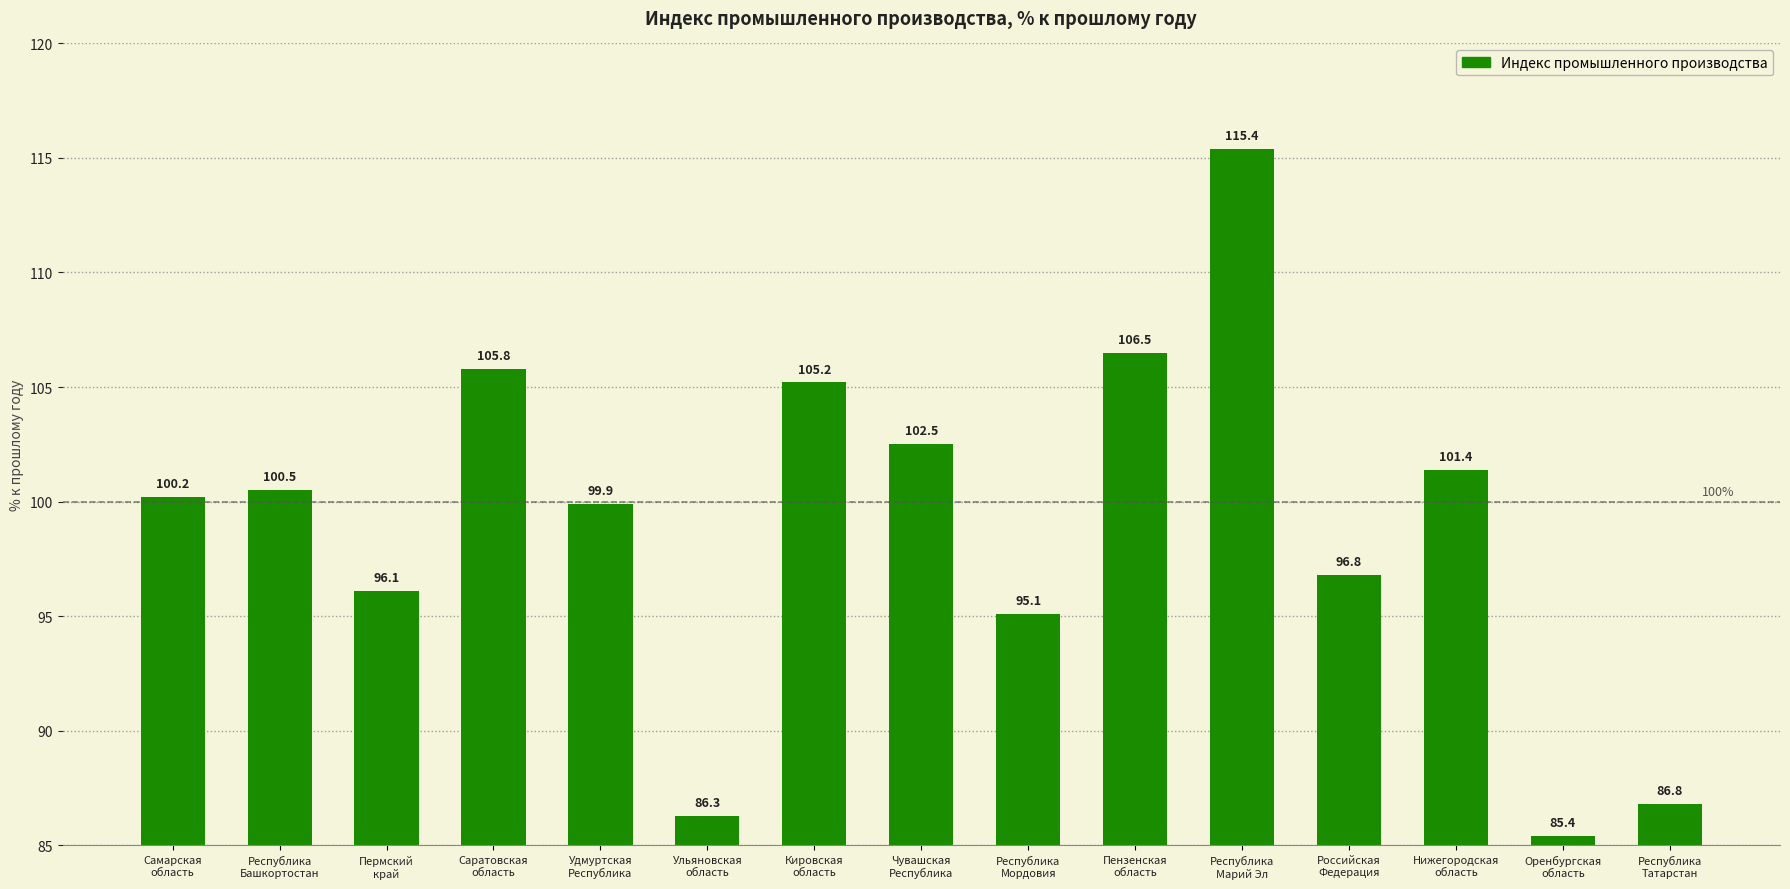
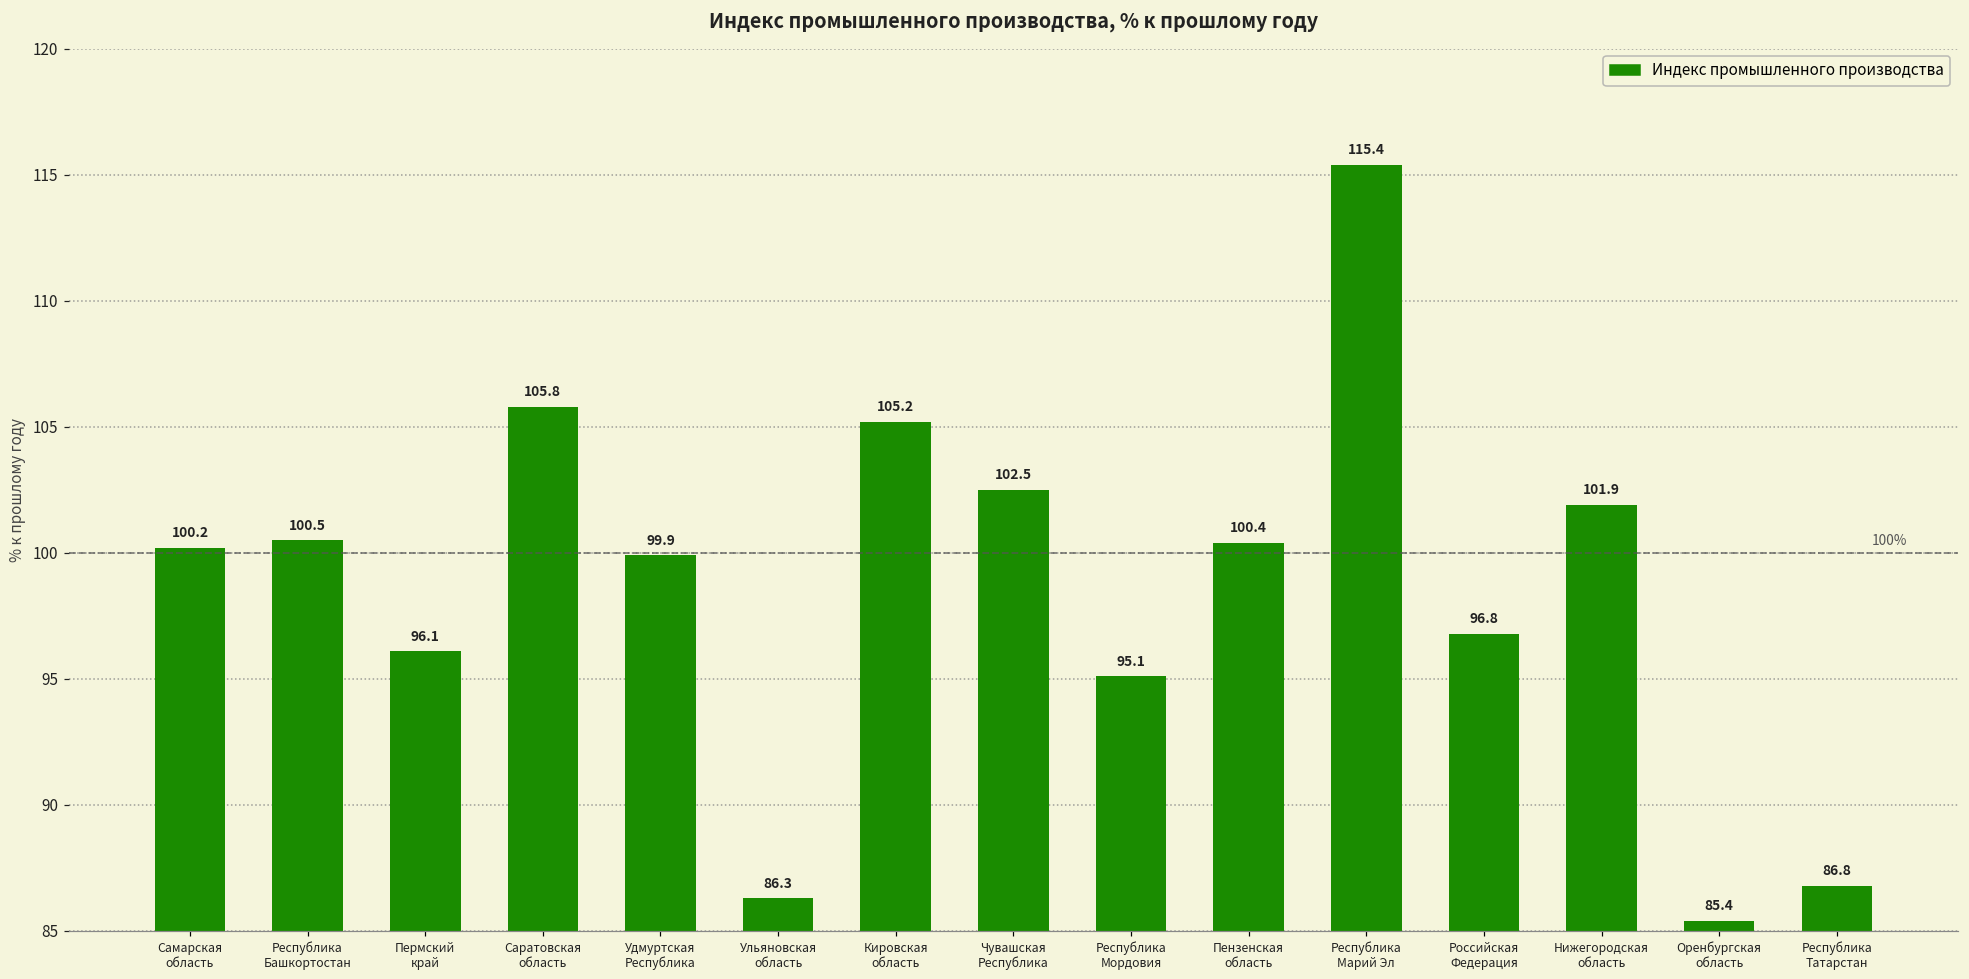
  {
    "Самарская область": 100.2,
    "Республика Башкортостан": 100.5,
    "Пермский край": 96.1,
    "Саратовская область": 105.8,
    "Удмуртская Республика": 99.9,
    "Ульяновская область": 86.3,
    "Кировская область": 105.2,
    "Чувашская Республика": 102.5,
    "Республика Мордовия": 95.1,
-   "Пензенская область": 106.5,
+   "Пензенская область": 100.4,
    "Республика Марий Эл": 115.4,
    "Российская Федерация": 96.8,
-   "Нижегородская область": 101.4,
+   "Нижегородская область": 101.9,
    "Оренбургская область": 85.4,
    "Республика Татарстан": 86.8
  }
